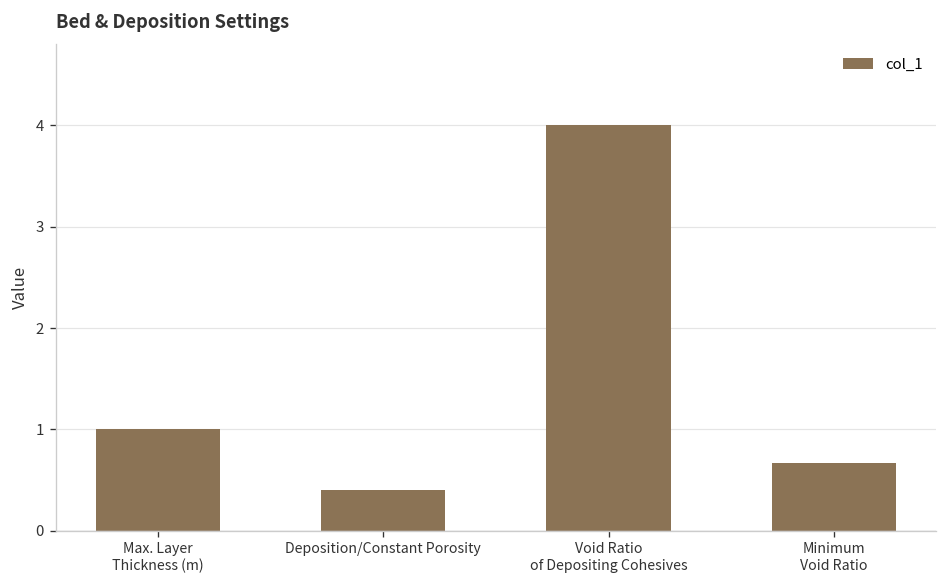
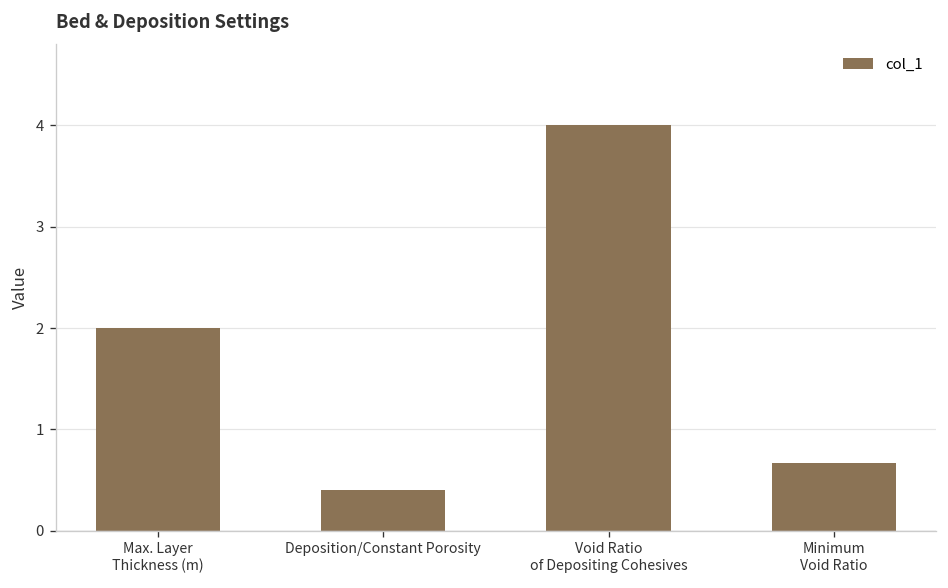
  {
-   "Max. Layer Thickness (m)": 1,
+   "Max. Layer Thickness (m)": 2,
    "Deposition/Constant Porosity": 0.4,
    "Void Ratio of Depositing Cohesives": 4,
    "Minimum Void Ratio": 0.7
  }
